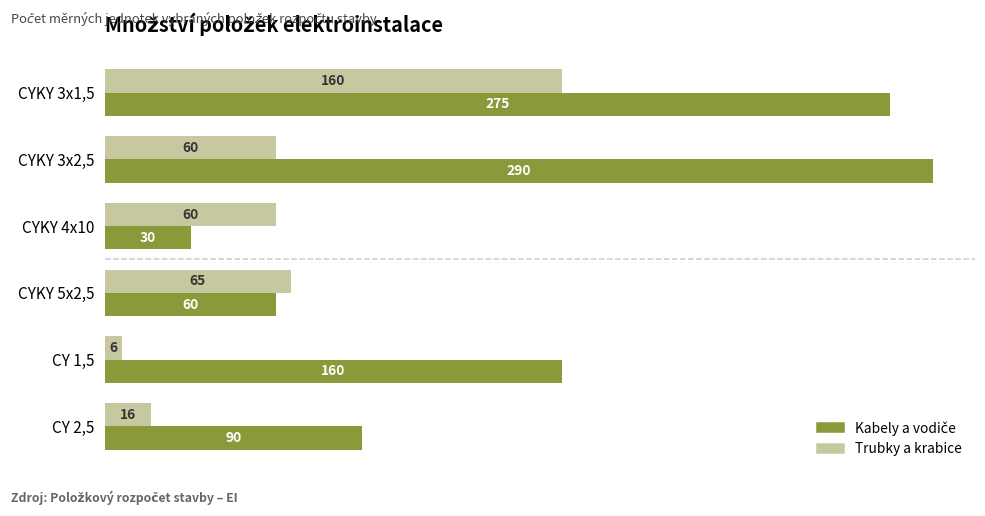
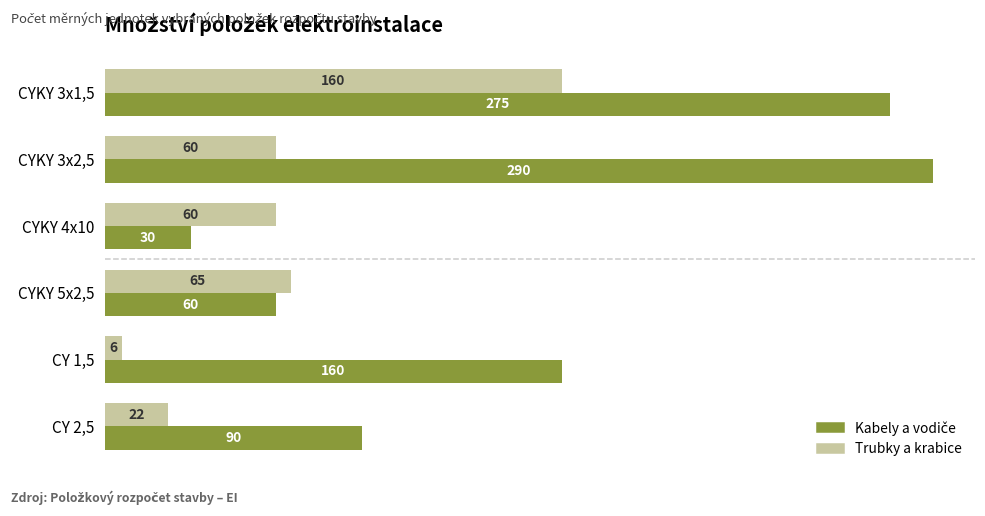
  {
    "Kabely a vodiče": {
      "CYKY 3x1,5": 275,
      "CYKY 3x2,5": 290,
      "CYKY 4x10": 30,
      "CYKY 5x2,5": 60,
      "CY 1,5": 160,
      "CY 2,5": 90
    },
    "Trubky a krabice": {
      "CYKY 3x1,5": 160,
      "CYKY 3x2,5": 60,
      "CYKY 4x10": 60,
      "CYKY 5x2,5": 65,
      "CY 1,5": 6,
-     "CY 2,5": 16
+     "CY 2,5": 22
    }
  }
